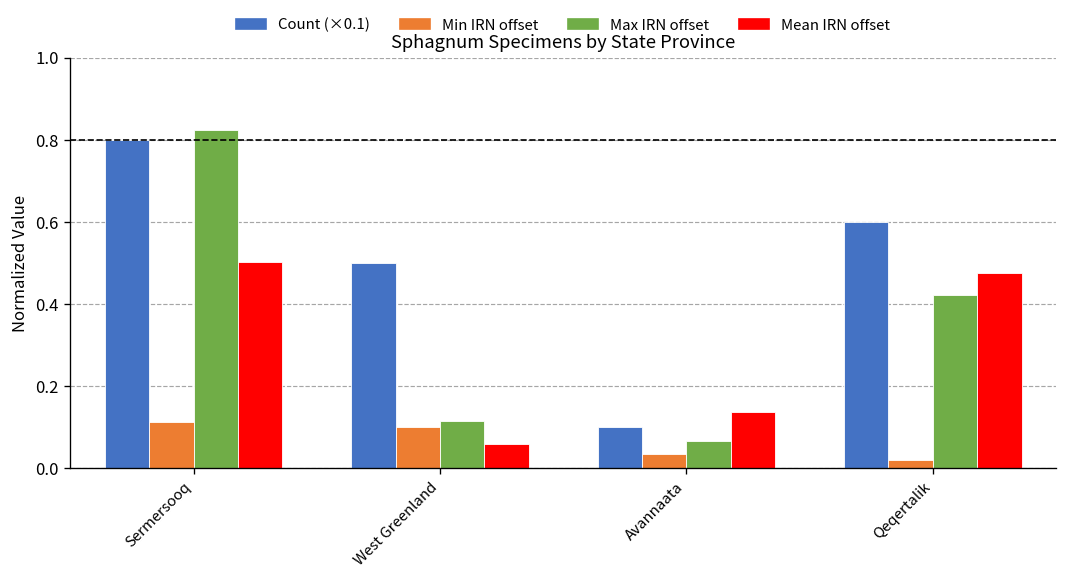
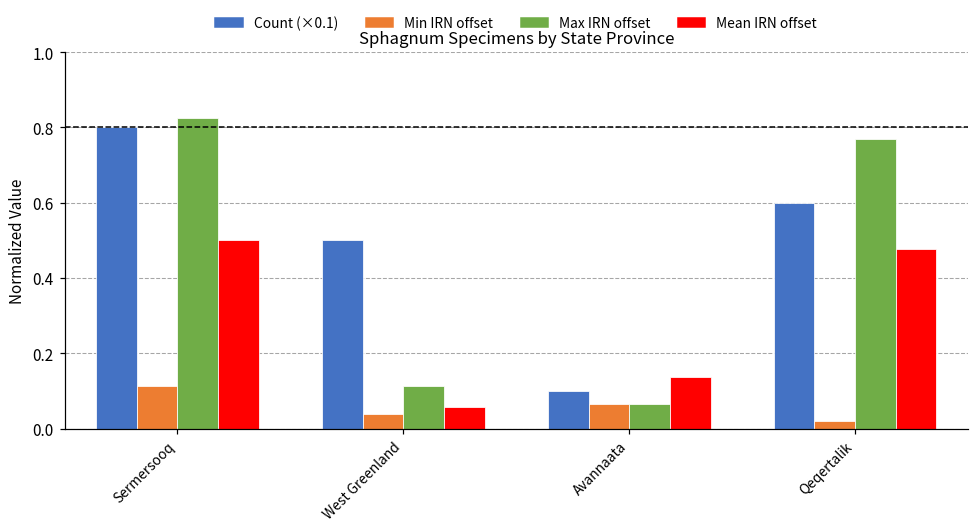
  {
    "Count (×0.1)": {
      "Sermersooq": 0.80,
      "West Greenland": 0.50,
      "Avannaata": 0.10,
      "Qeqertalik": 0.60
    },
    "Min IRN offset": {
      "Sermersooq": 0.11,
-     "West Greenland": 0.10,
-     "Avannaata": 0.03,
+     "West Greenland": 0.04,
+     "Avannaata": 0.07,
      "Qeqertalik": 0.02
    },
    "Max IRN offset": {
      "Sermersooq": 0.82,
      "West Greenland": 0.11,
      "Avannaata": 0.07,
-     "Qeqertalik": 0.42
+     "Qeqertalik": 0.77
    },
    "Mean IRN offset": {
      "Sermersooq": 0.50,
      "West Greenland": 0.06,
      "Avannaata": 0.14,
      "Qeqertalik": 0.48
    }
  }
